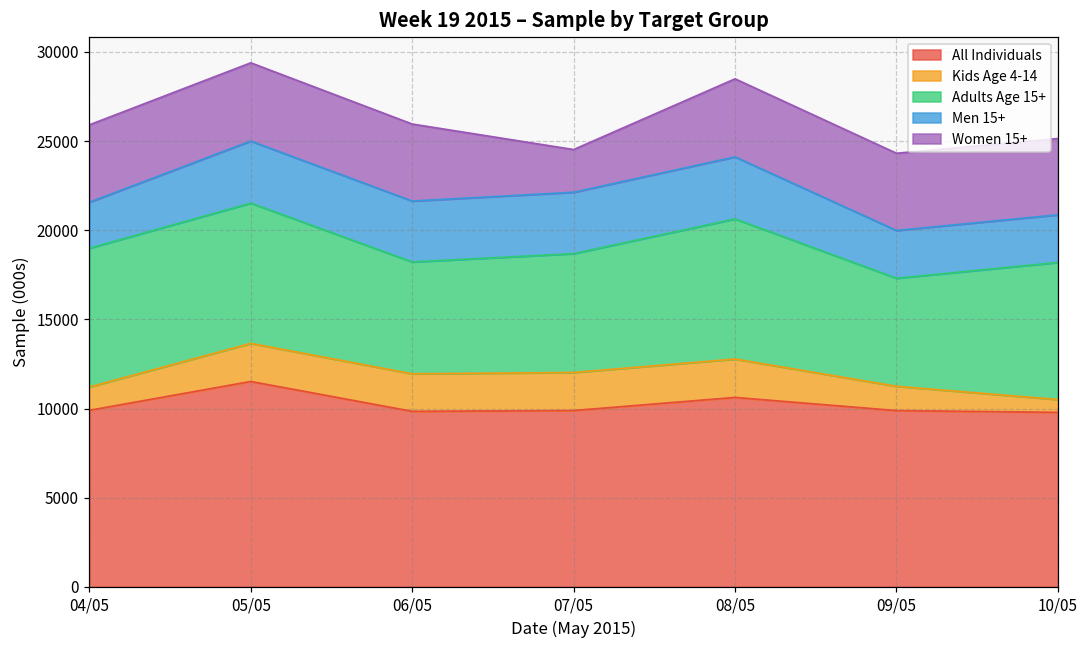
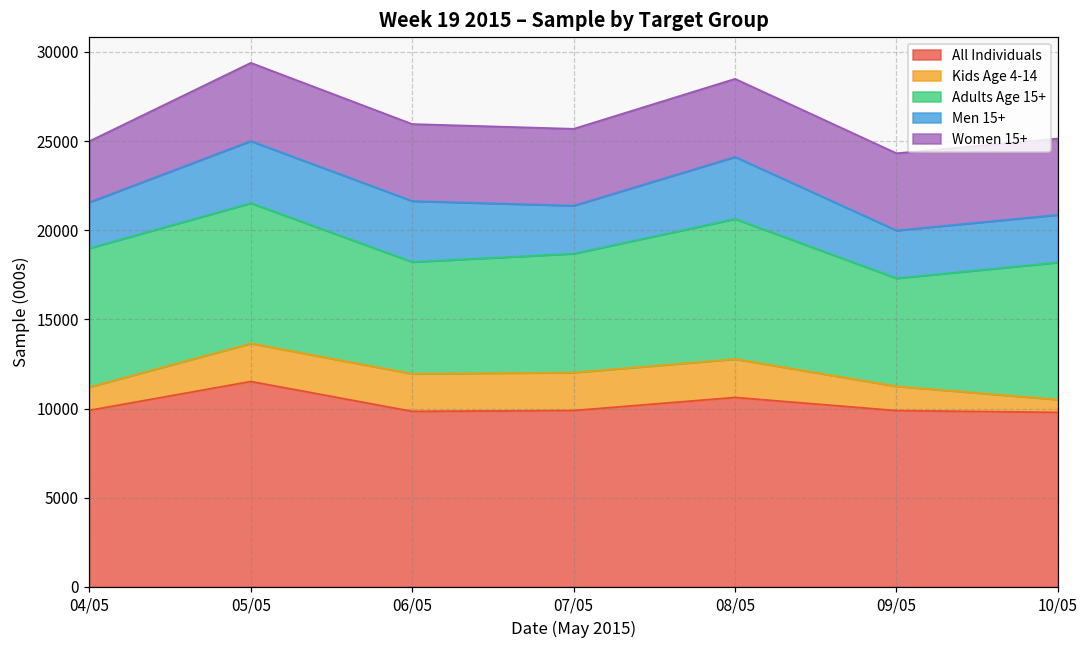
  {
    "All Individuals": {
      "04/05": 9900,
      "05/05": 11500,
      "06/05": 9800,
      "07/05": 9900,
      "08/05": 10600,
      "09/05": 9900,
      "10/05": 9800
    },
    "Kids Age 4-14": {
      "04/05": 1300,
      "05/05": 2100,
      "06/05": 2100,
      "07/05": 2100,
      "08/05": 2200,
      "09/05": 1400,
      "10/05": 700
    },
    "Adults Age 15+": {
      "04/05": 7800,
      "05/05": 7900,
      "06/05": 6300,
      "07/05": 6700,
      "08/05": 7900,
      "09/05": 6100,
      "10/05": 7700
    },
    "Men 15+": {
      "04/05": 2600,
      "05/05": 3500,
      "06/05": 3400,
-     "07/05": 3400,
+     "07/05": 2700,
      "08/05": 3500,
      "09/05": 2700,
      "10/05": 2700
    },
    "Women 15+": {
-     "04/05": 4300,
+     "04/05": 3400,
      "05/05": 4400,
      "06/05": 4300,
-     "07/05": 2400,
+     "07/05": 4300,
      "08/05": 4400,
      "09/05": 4300,
      "10/05": 4300
    }
  }
